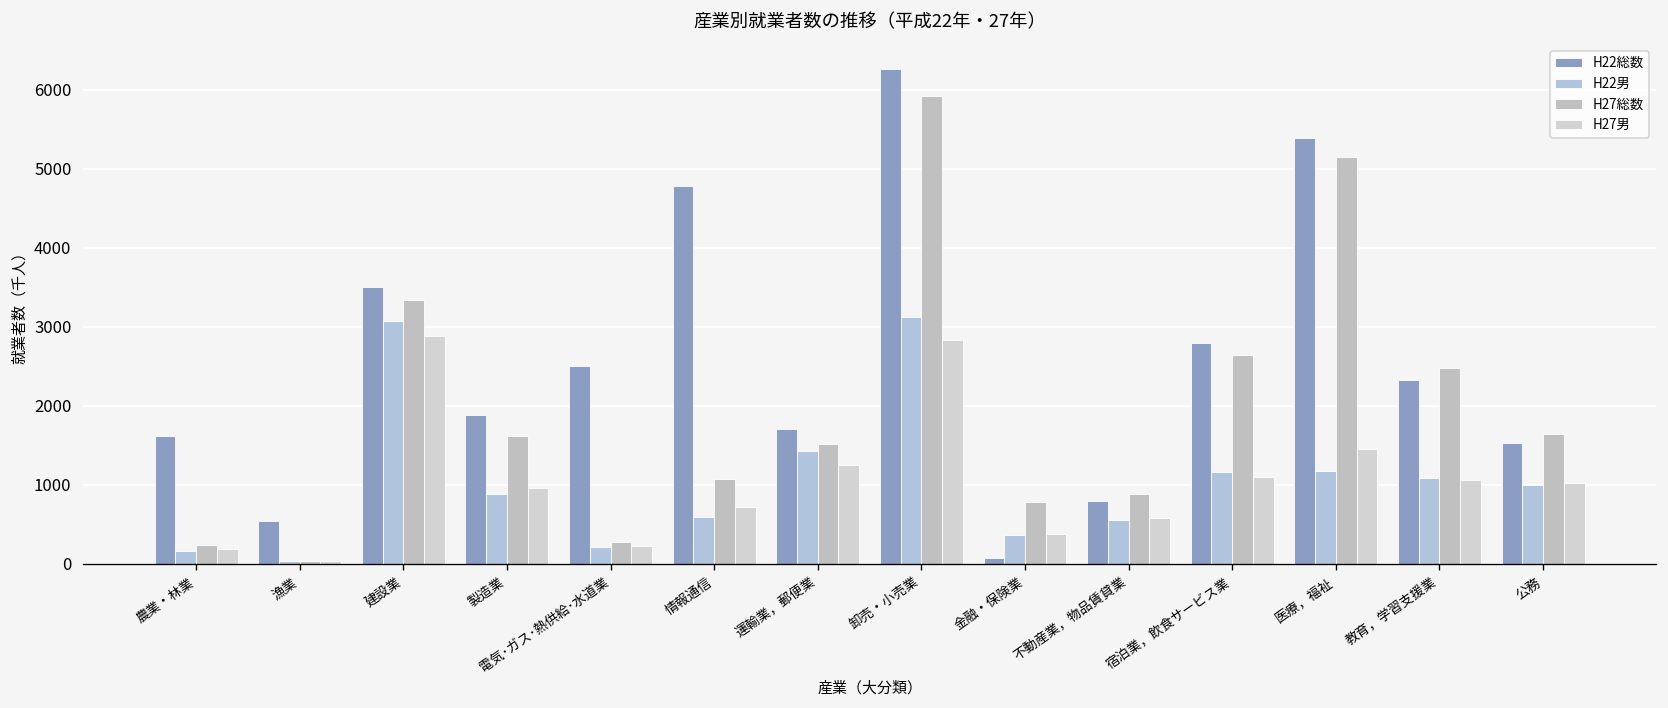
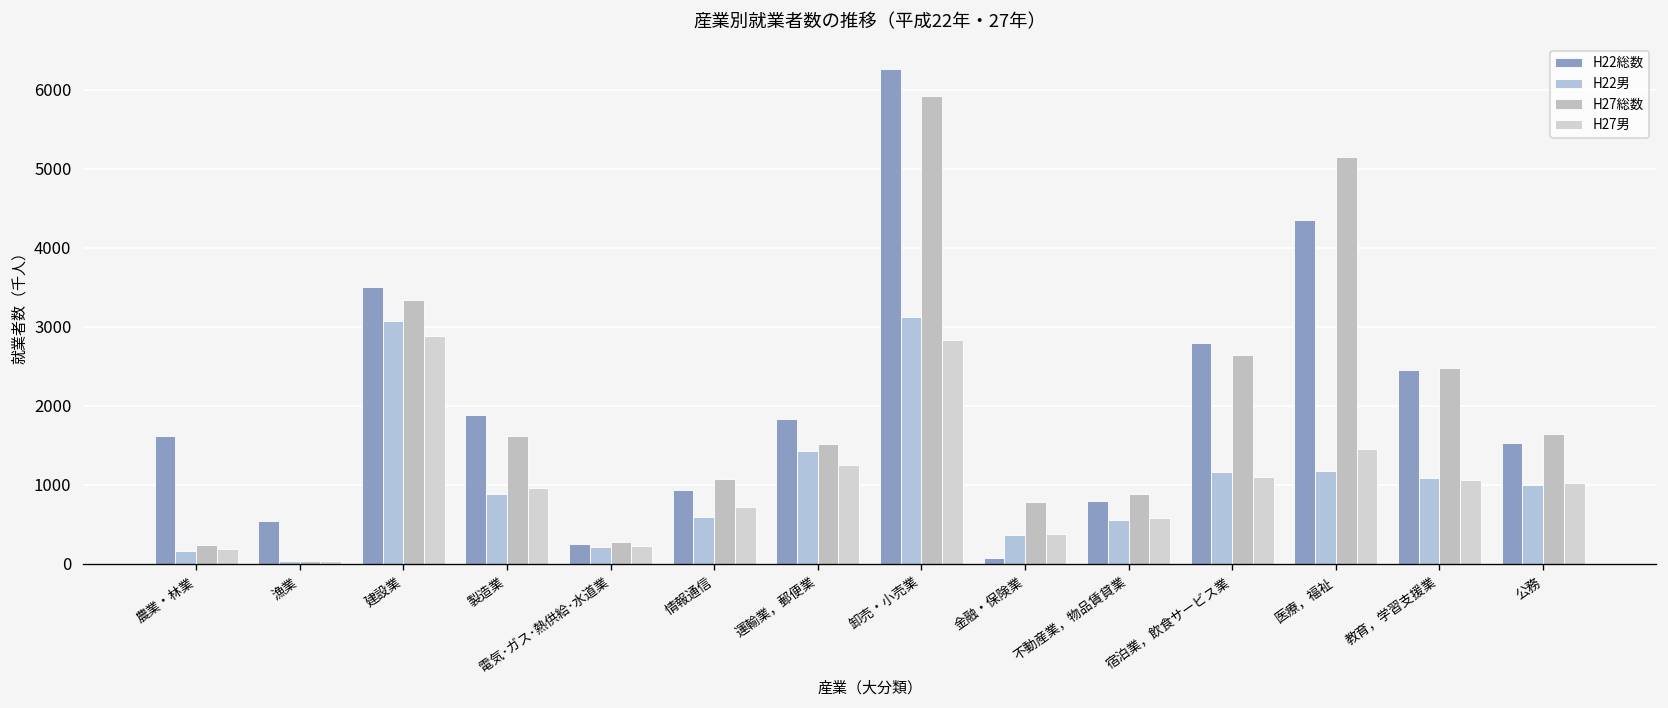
  {
    "H22総数": {
      "農業・林業": 1600,
      "漁業": 500,
      "建設業": 3500,
      "製造業": 1900,
-     "電気･ガス･熱供給･水道業": 2500,
-     "情報通信": 4800,
-     "運輸業，郵便業": 1700,
+     "電気･ガス･熱供給･水道業": 300,
+     "情報通信": 900,
+     "運輸業，郵便業": 1800,
      "卸売・小売業": 6300,
      "金融・保険業": 100,
      "不動産業，物品賃貸業": 800,
      "宿泊業，飲食サービス業": 2800,
-     "医療，福祉": 5400,
-     "教育，学習支援業": 2300,
+     "医療，福祉": 4400,
+     "教育，学習支援業": 2400,
      "公務": 1500
    }
  }
